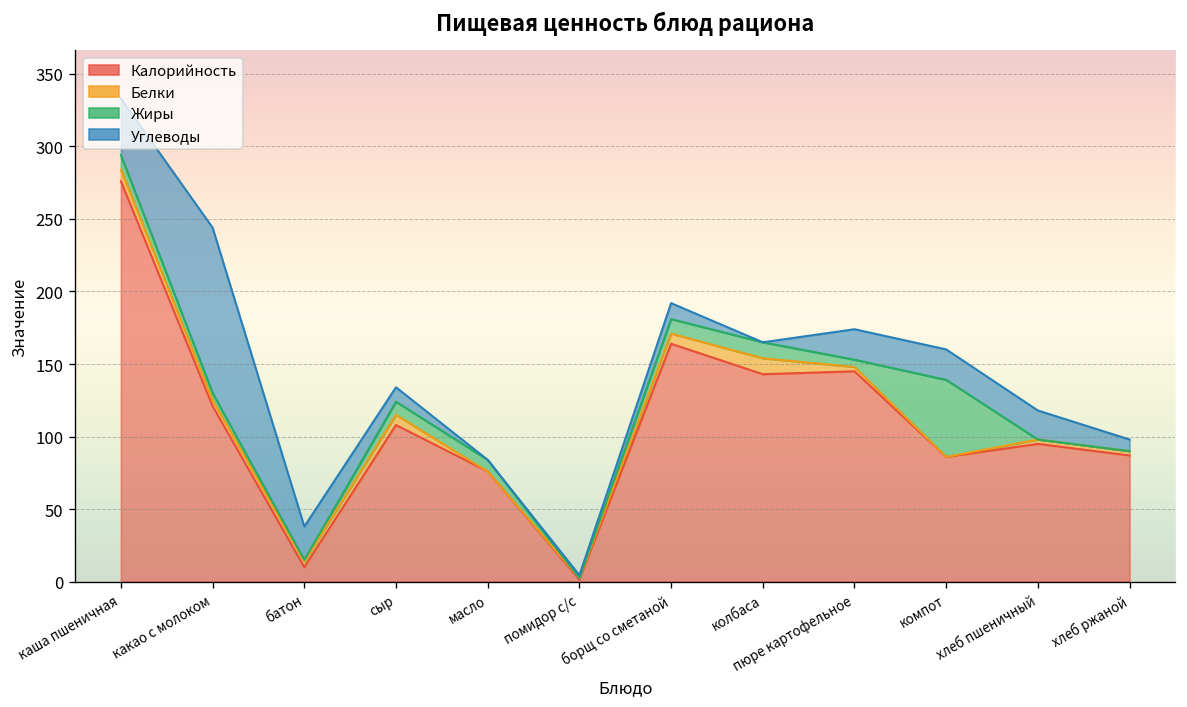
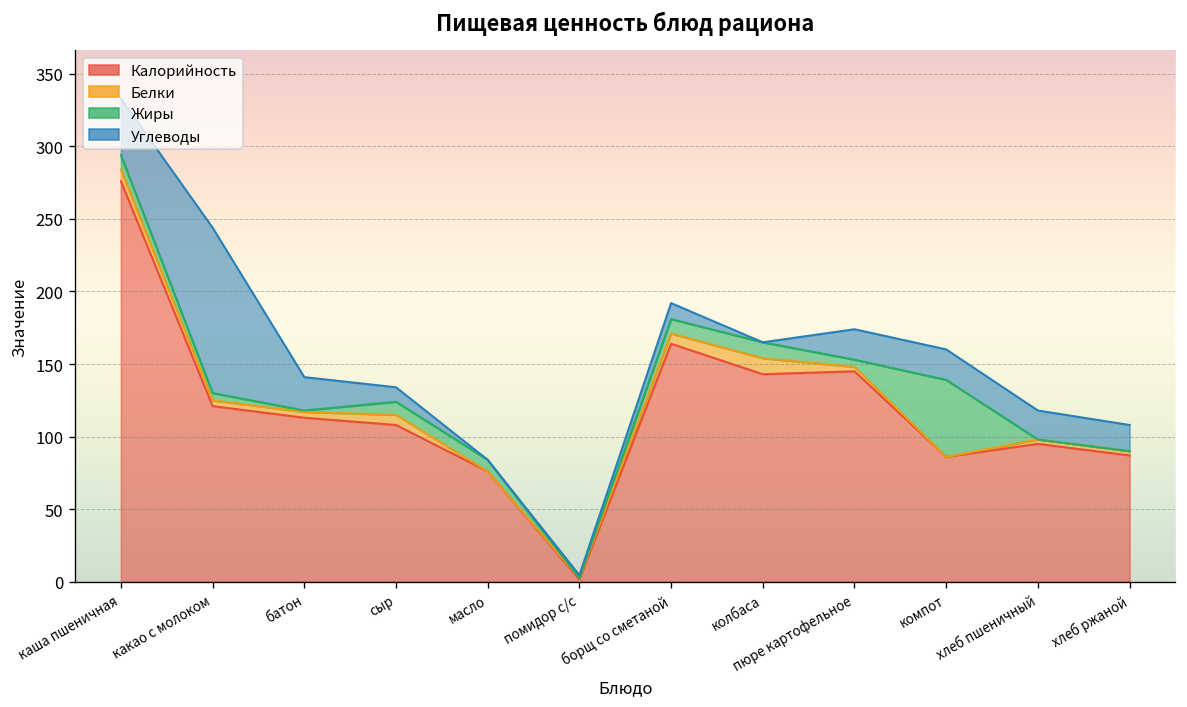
  {
    "Калорийность": {
      "каша пшеничная": 276,
      "какао с молоком": 121,
-     "батон": 10,
+     "батон": 113,
      "сыр": 108,
      "борщ со сметаной": 164,
      "колбаса": 143,
      "пюре картофельное": 145,
      "хлеб пшеничный": 95,
      "хлеб ржаной": 87
    },
    "Белки": {
      "каша пшеничная": 8,
      "какао с молоком": 4,
      "сыр": 7,
      "борщ со сметаной": 7,
      "колбаса": 11,
      "пюре картофельное": 3
    },
    "Жиры": {
      "каша пшеничная": 10,
      "какао с молоком": 5,
      "сыр": 9,
      "борщ со сметаной": 10,
      "пюре картофельное": 5,
      "компот": 53
    },
    "Углеводы": {
      "какао с молоком": 114,
      "батон": 23,
      "сыр": 10,
      "борщ со сметаной": 11,
      "пюре картофельное": 21,
      "компот": 21,
      "хлеб пшеничный": 20,
-     "хлеб ржаной": 8
+     "хлеб ржаной": 18
    }
  }
